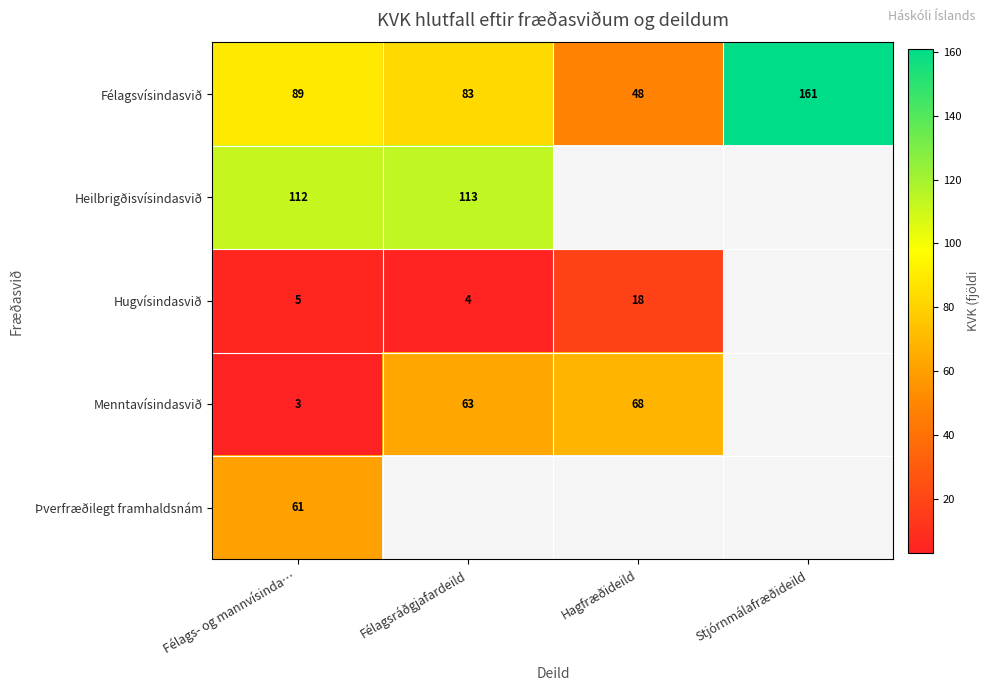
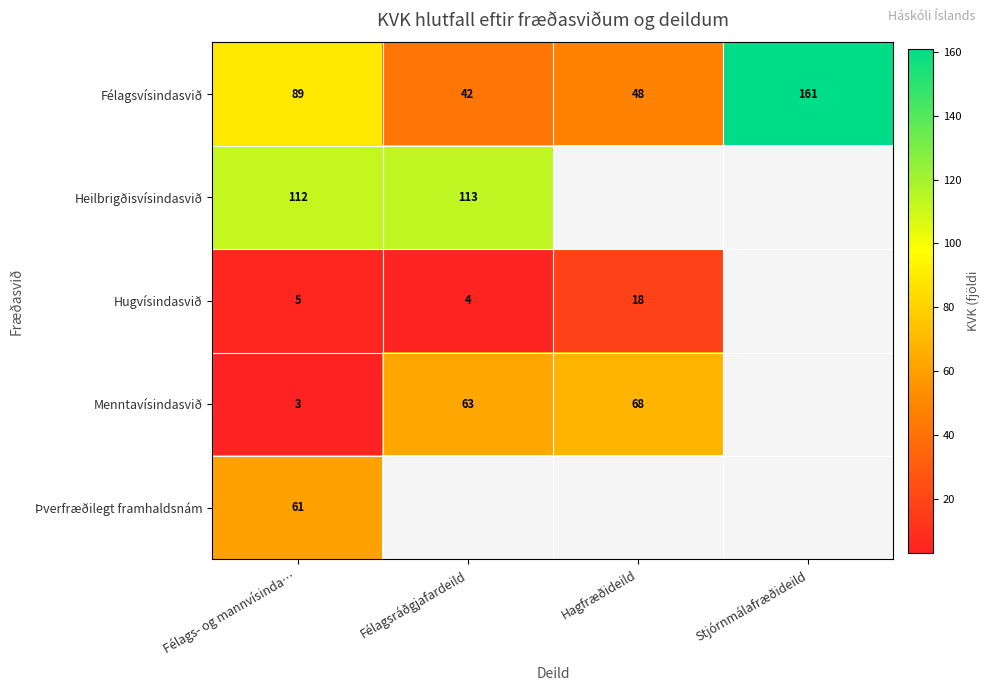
  {
    "Félagsvísindasvið": {
      "Félags- og mannvísinda…": 89,
-     "Félagsráðgjafardeild": 83,
+     "Félagsráðgjafardeild": 42,
      "Hagfræðideild": 48,
      "Stjórnmálafræðideild": 161
    },
    "Heilbrigðisvísindasvið": {
      "Félags- og mannvísinda…": 112,
      "Félagsráðgjafardeild": 113
    },
    "Hugvísindasvið": {
      "Félags- og mannvísinda…": 5,
      "Félagsráðgjafardeild": 4,
      "Hagfræðideild": 18
    },
    "Menntavísindasvið": {
      "Félags- og mannvísinda…": 3,
      "Félagsráðgjafardeild": 63,
      "Hagfræðideild": 68
    },
    "Þverfræðilegt framhaldsnám": {
      "Félags- og mannvísinda…": 61
    }
  }
